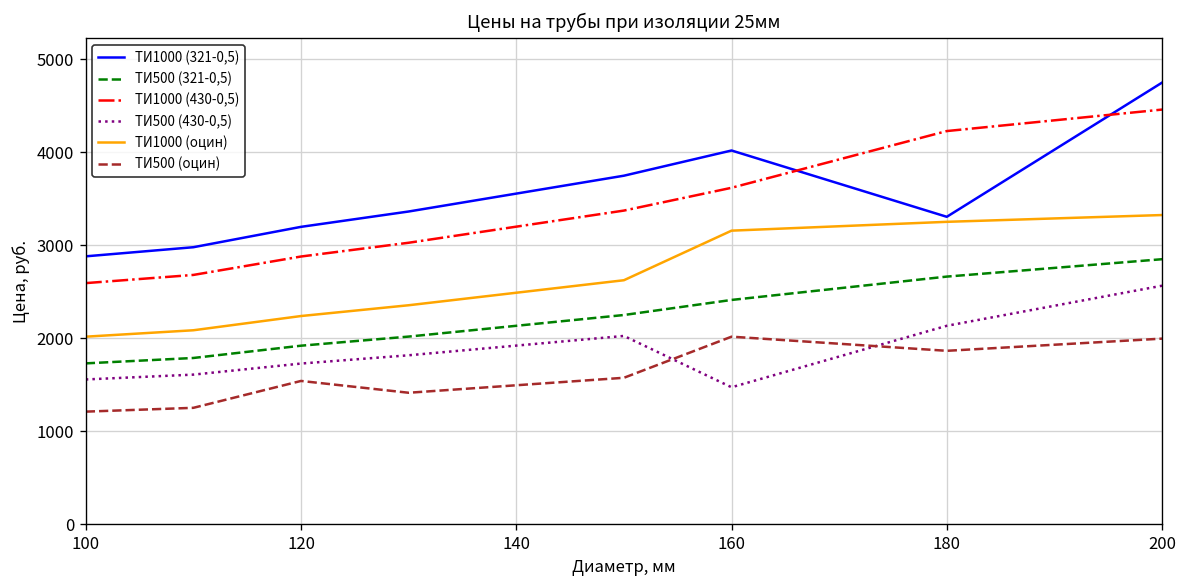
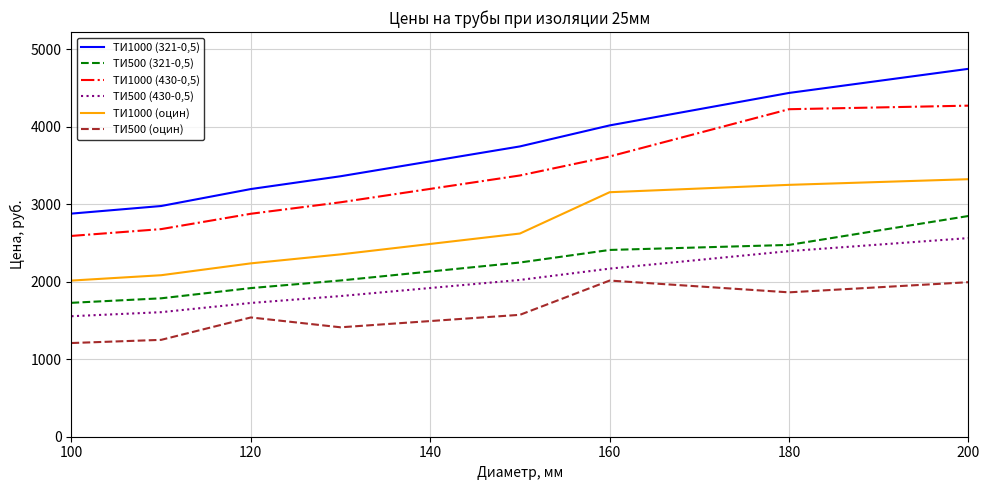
  {
    "ТИ1000 (321-0,5)": {
      "100": 2900,
      "120": 3200,
      "160": 4000,
-     "180": 3300,
+     "180": 4400,
      "200": 4700
    },
    "ТИ500 (321-0,5)": {
      "100": 1700,
      "120": 1900,
      "160": 2400,
-     "180": 2700,
+     "180": 2500,
      "200": 2800
    },
    "ТИ1000 (430-0,5)": {
      "100": 2600,
      "120": 2900,
      "160": 3600,
      "180": 4200,
-     "200": 4500
+     "200": 4300
    },
    "ТИ500 (430-0,5)": {
      "100": 1600,
      "120": 1700,
-     "160": 1500,
-     "180": 2100,
+     "160": 2200,
+     "180": 2400,
      "200": 2600
    },
    "ТИ1000 (оцин)": {
      "100": 2000,
      "120": 2200,
      "160": 3200,
      "180": 3300,
      "200": 3300
    },
    "ТИ500 (оцин)": {
      "100": 1200,
      "120": 1500,
      "160": 2000,
      "180": 1900,
      "200": 2000
    }
  }
